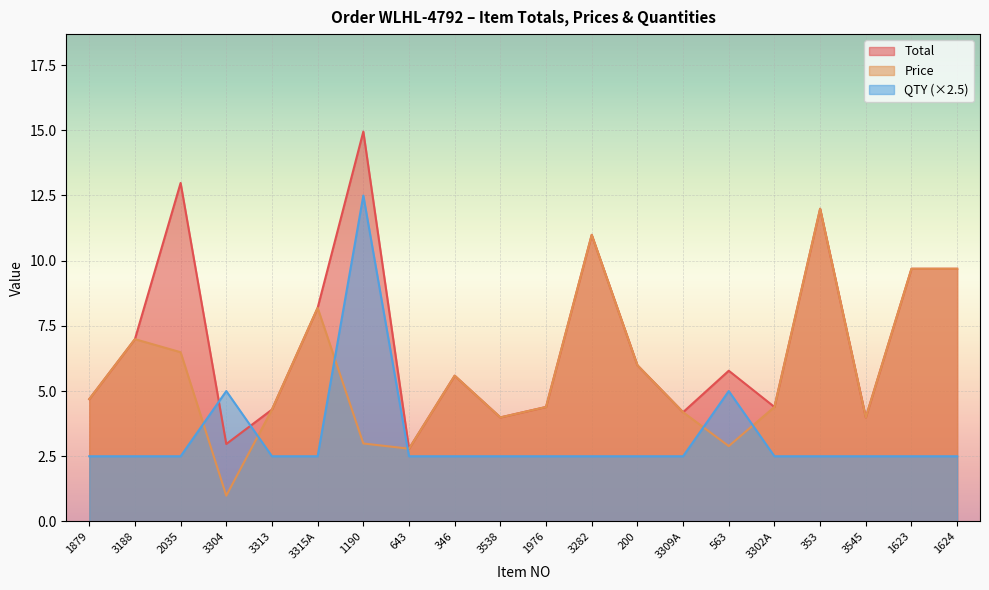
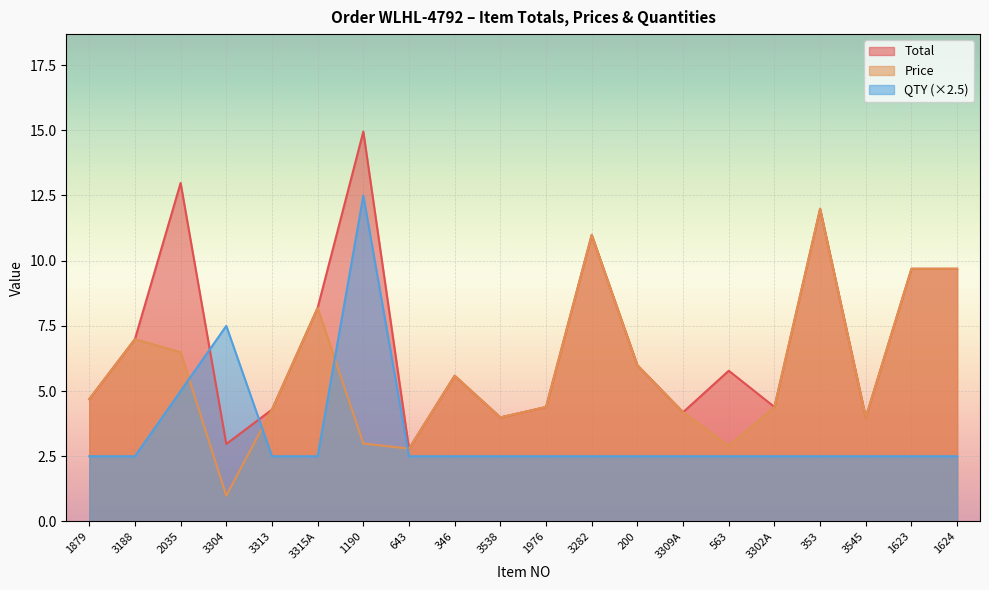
  {
    "QTY (×2.5)": {
      "1879": 2.5,
      "3188": 2.5,
-     "2035": 2.5,
-     "3304": 5.0,
+     "2035": 5.0,
+     "3304": 7.5,
      "3313": 2.5,
      "3315A": 2.5,
      "1190": 12.5,
      "643": 2.5,
      "346": 2.5,
      "3538": 2.5,
      "1976": 2.5,
      "3282": 2.5,
      "200": 2.5,
      "3309A": 2.5,
-     "563": 5.0,
+     "563": 2.5,
      "3302A": 2.5,
      "353": 2.5,
      "3545": 2.5,
      "1623": 2.5,
      "1624": 2.5
    }
  }
